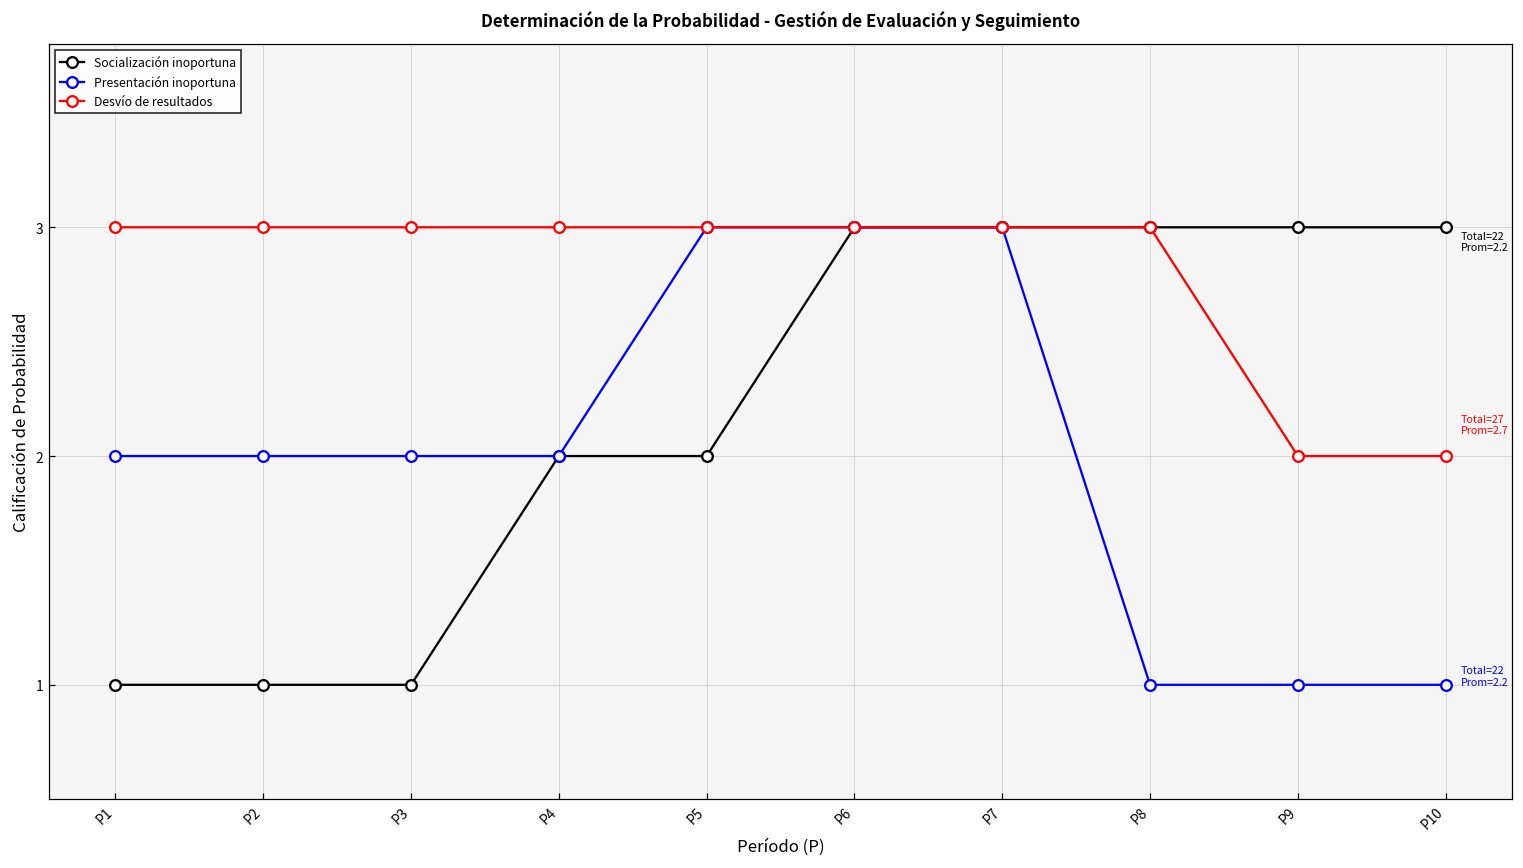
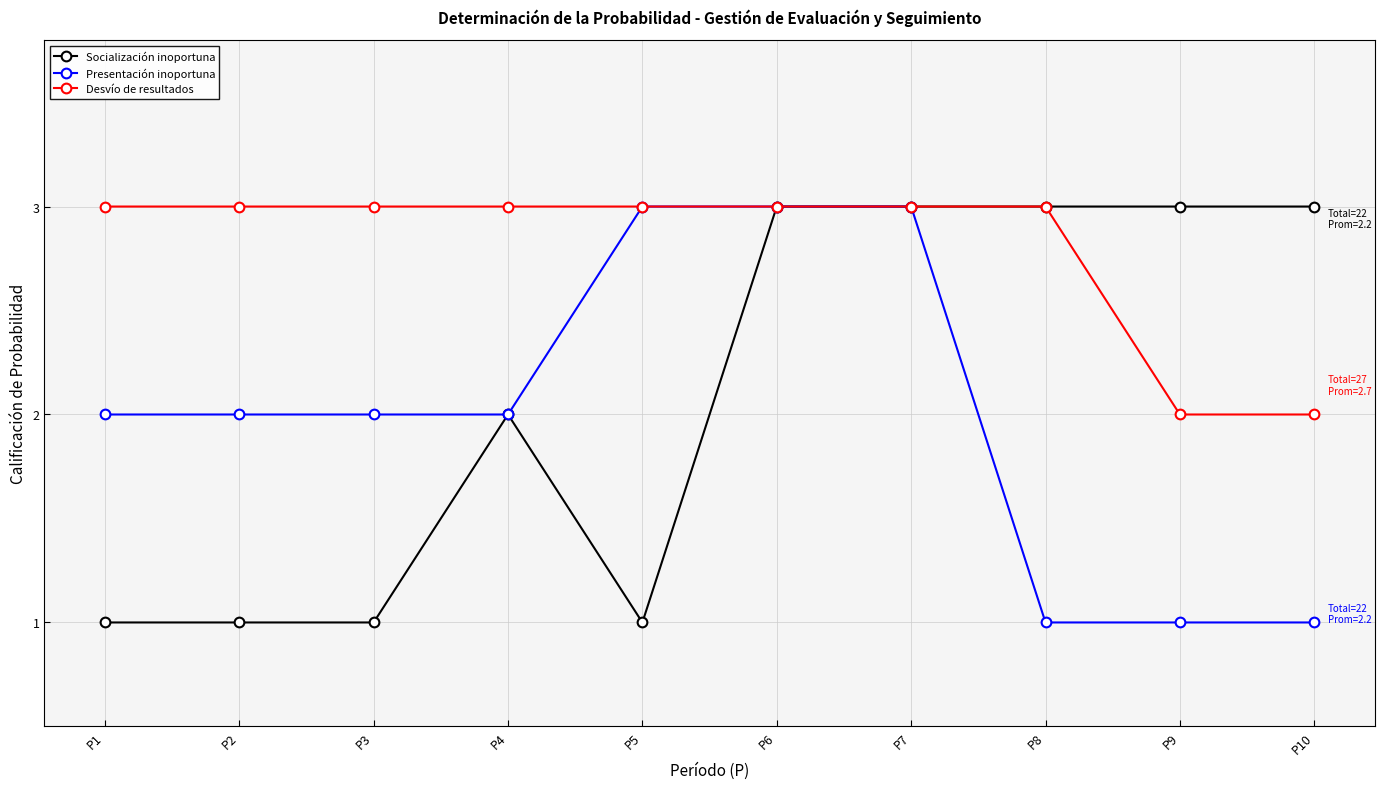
  {
    "Socialización inoportuna": {
      "P1": 1,
      "P2": 1,
      "P3": 1,
-     "P5": 2,
+     "P5": 1,
      "P9": 3
    },
    "Presentación inoportuna": {
      "P1": 2,
      "P2": 2,
      "P3": 2,
      "P8": 1,
      "P9": 1
    },
    "Desvío de resultados": {
      "P1": 3,
      "P2": 3,
      "P3": 3,
      "P4": 3,
      "P9": 2
    }
  }
